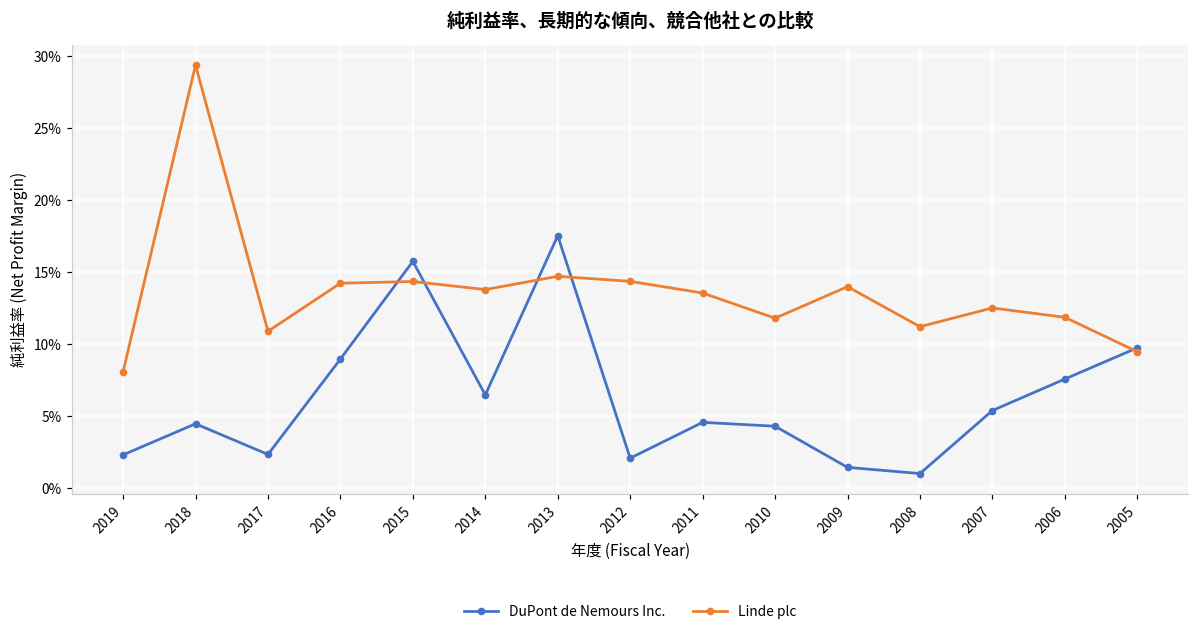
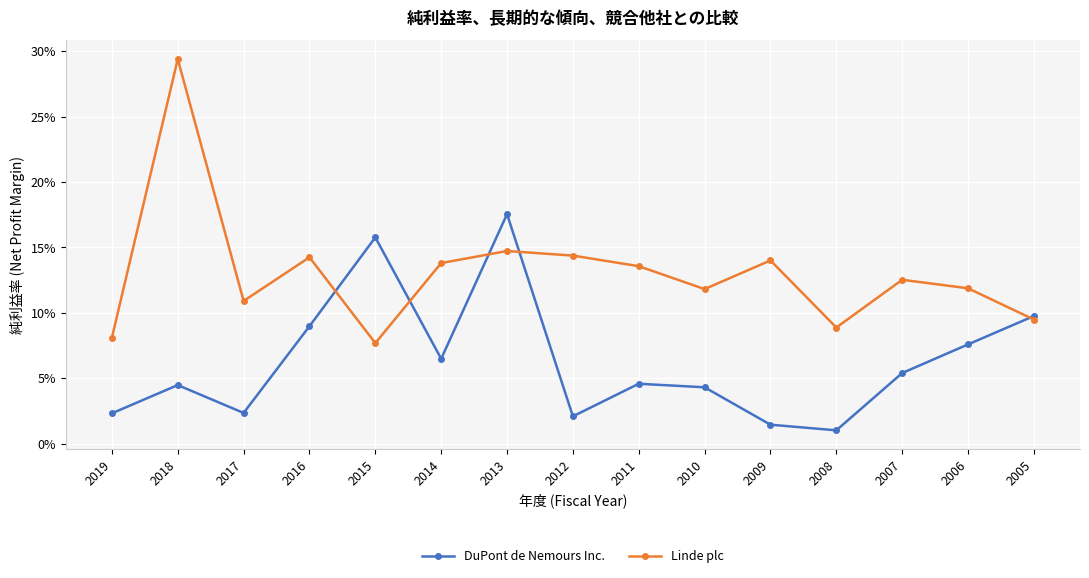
  {
    "DuPont de Nemours Inc.": {
      "2019": "2.3%",
      "2018": "4.5%",
      "2017": "2.3%",
      "2016": "9.0%",
      "2015": "15.8%",
      "2014": "6.5%",
      "2013": "17.5%",
      "2012": "2.1%",
      "2011": "4.6%",
      "2010": "4.3%",
      "2009": "1.4%",
      "2008": "1.0%",
      "2007": "5.4%",
      "2006": "7.6%",
      "2005": "9.8%"
    },
    "Linde plc": {
      "2019": "8.1%",
      "2018": "29.4%",
      "2017": "10.9%",
      "2016": "14.2%",
-     "2015": "14.4%",
+     "2015": "7.7%",
      "2014": "13.8%",
      "2013": "14.7%",
      "2012": "14.4%",
      "2011": "13.6%",
      "2010": "11.8%",
      "2009": "14.0%",
-     "2008": "11.2%",
+     "2008": "8.9%",
      "2007": "12.5%",
      "2006": "11.9%",
      "2005": "9.5%"
    }
  }
